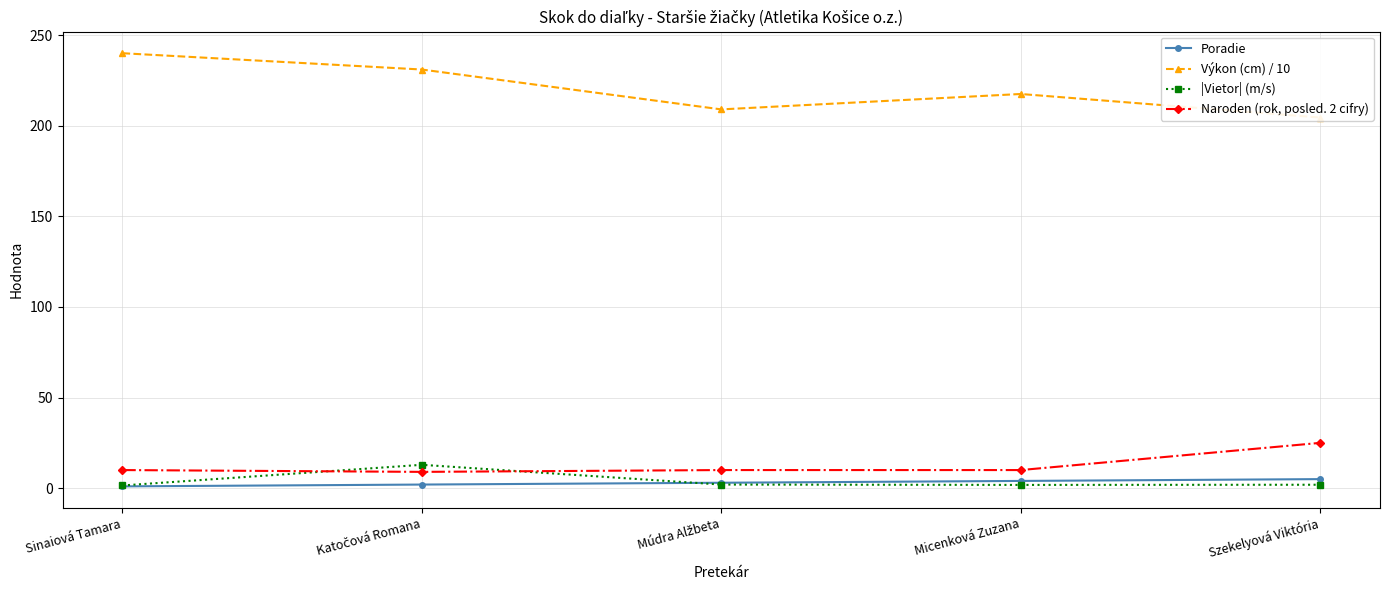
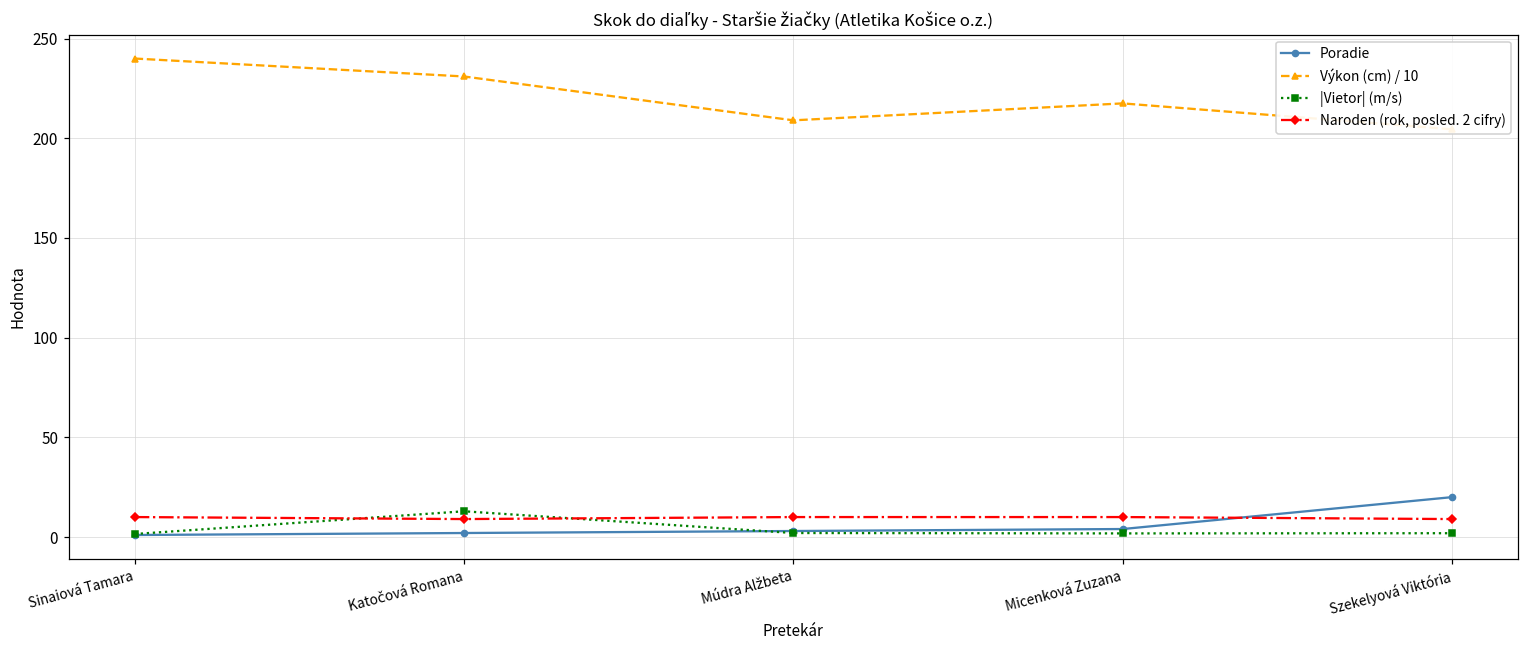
  {
    "Poradie": {
      "Katočová Romana": 2,
      "Micenková Zuzana": 4,
-     "Szekelyová Viktória": 5
+     "Szekelyová Viktória": 20
    },
    "Výkon (cm) / 10": {
      "Sinaiová Tamara": 240,
      "Katočová Romana": 231,
      "Múdra Alžbeta": 209,
      "Micenková Zuzana": 217
    },
    "|Vietor| (m/s)": {
      "Katočová Romana": 13,
      "Micenková Zuzana": 2,
      "Szekelyová Viktória": 2
    },
    "Naroden (rok, posled. 2 cifry)": {
      "Sinaiová Tamara": 10,
      "Katočová Romana": 9,
      "Múdra Alžbeta": 10,
      "Micenková Zuzana": 10,
-     "Szekelyová Viktória": 25
+     "Szekelyová Viktória": 9
    }
  }
